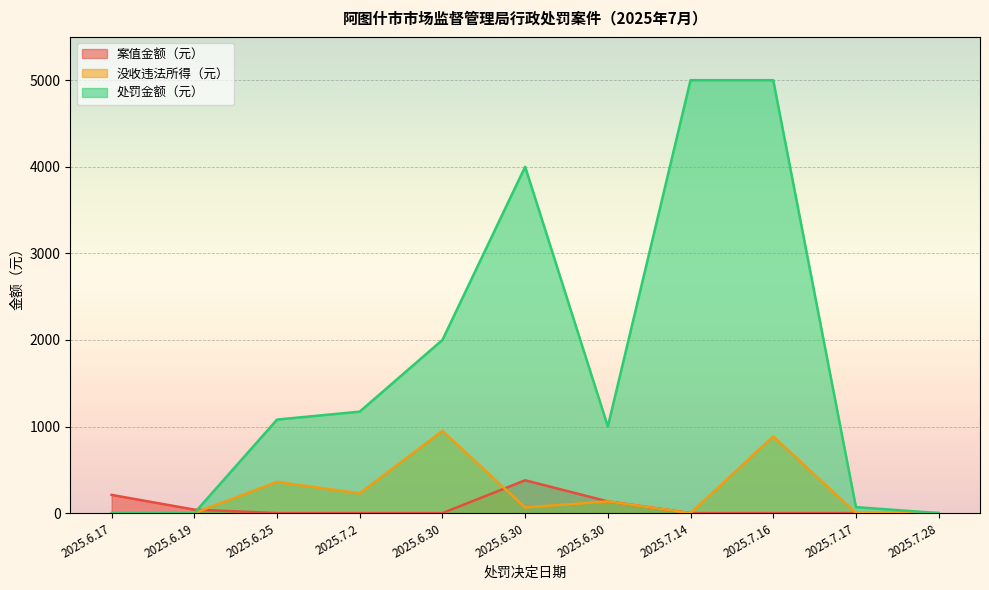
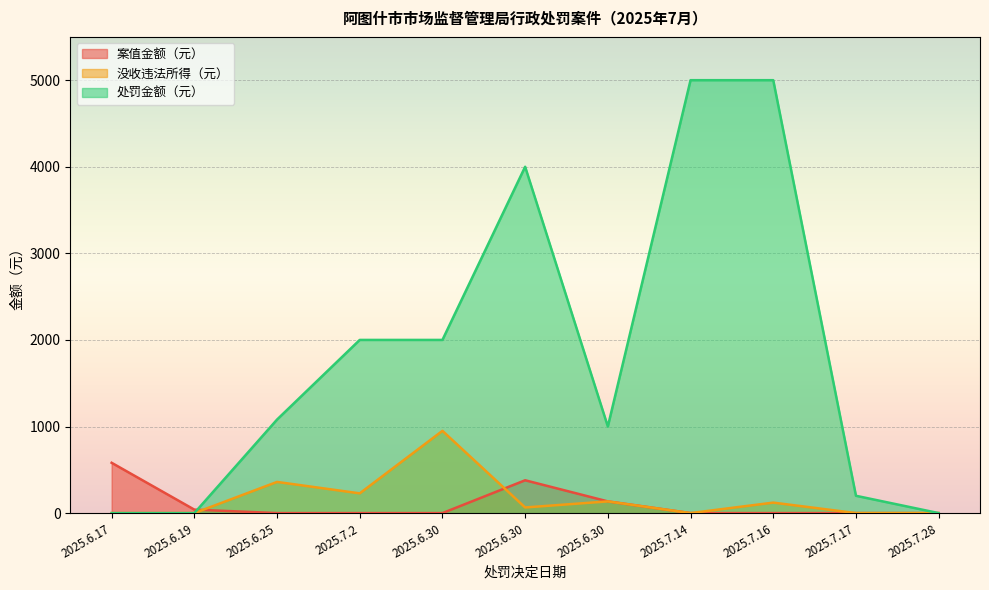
  {
    "案值金额（元）": {
-     "2025.6.17": 200,
+     "2025.6.17": 600,
      "2025.6.19": 0,
      "2025.6.25": 0,
      "2025.7.2": 0,
      "2025.7.16": 0
    },
    "没收违法所得（元）": {
      "2025.6.25": 400,
      "2025.7.2": 200,
-     "2025.7.16": 900
+     "2025.7.16": 100
    },
    "处罚金额（元）": {
      "2025.6.25": 1100,
-     "2025.7.2": 1200,
+     "2025.7.2": 2000,
      "2025.7.14": 5000,
      "2025.7.16": 5000,
-     "2025.7.17": 100
+     "2025.7.17": 200
    }
  }
